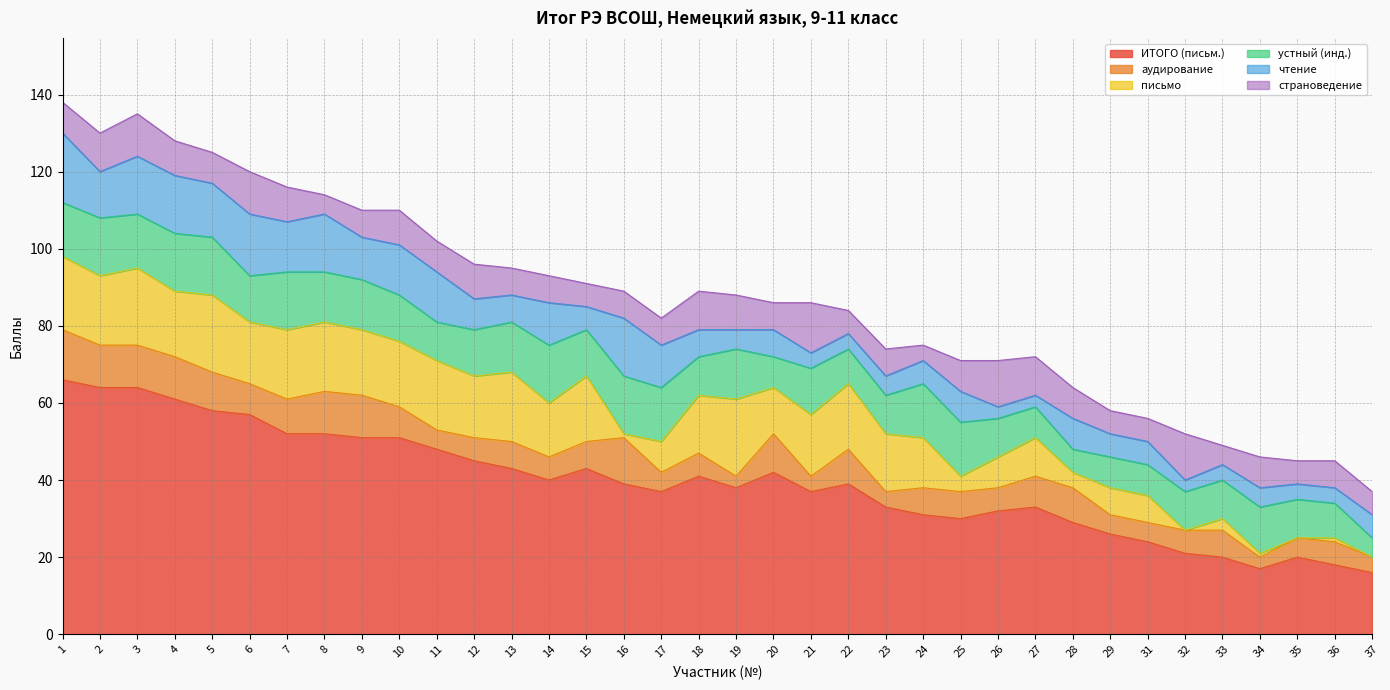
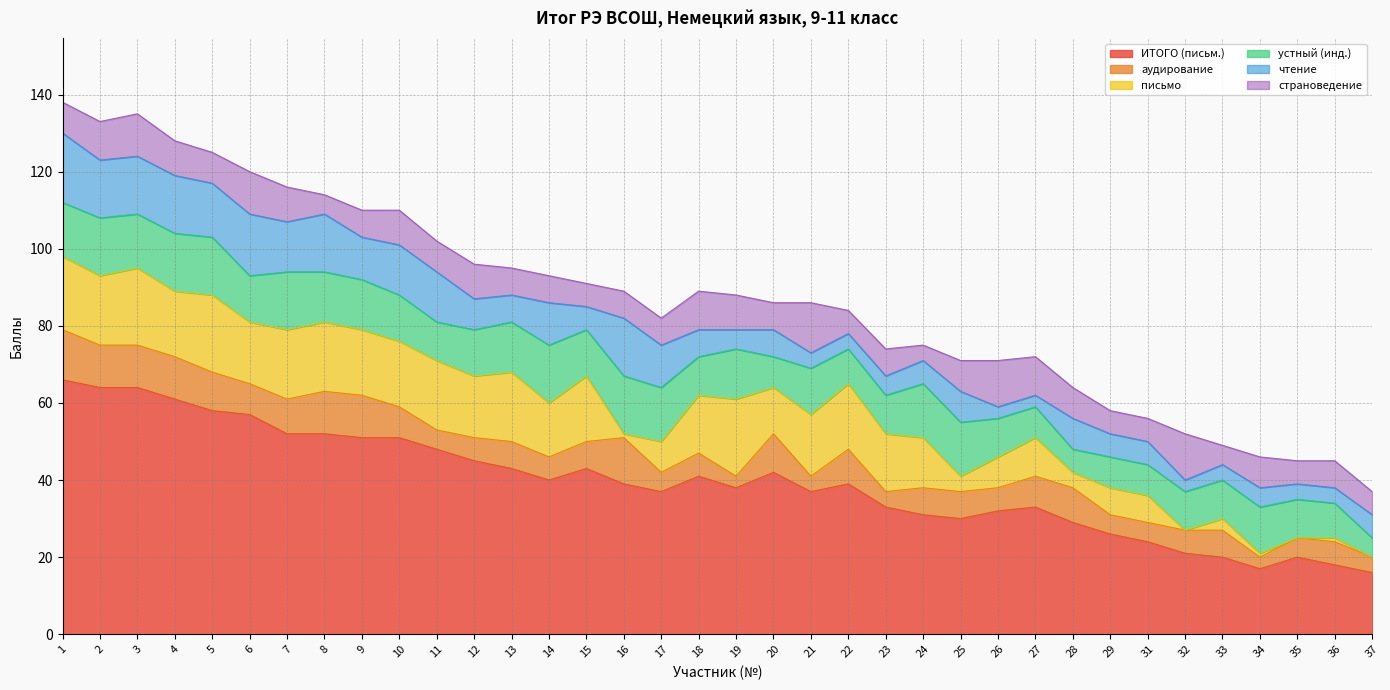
  {
    "письмо": {
      "1": 19,
      "2": 18,
      "3": 20,
      "4": 17,
      "5": 20,
      "6": 16,
      "7": 18,
      "8": 18,
      "9": 17,
      "10": 17,
      "11": 18,
      "12": 16,
      "13": 18,
      "14": 14,
      "15": 17,
      "16": 1,
      "17": 8,
      "18": 15,
      "19": 20,
      "20": 12,
      "21": 16,
      "22": 17,
      "23": 15,
      "24": 13,
      "25": 4,
      "26": 8,
      "27": 10,
      "28": 4,
      "29": 7,
      "31": 7,
      "33": 3,
      "34": 1,
      "36": 1
    },
    "устный (инд.)": {
      "1": 14,
      "2": 15,
      "3": 14,
      "4": 15,
      "5": 15,
      "6": 12,
      "7": 15,
      "8": 13,
      "9": 13,
      "10": 12,
      "11": 10,
      "12": 12,
      "13": 13,
      "14": 15,
      "15": 12,
      "16": 15,
      "17": 14,
      "18": 10,
      "19": 13,
      "20": 8,
      "21": 12,
      "22": 9,
      "23": 10,
      "24": 14,
      "25": 14,
      "26": 10,
      "27": 8,
      "28": 6,
      "29": 8,
      "31": 8,
      "32": 10,
      "33": 10,
      "34": 12,
      "35": 10,
      "36": 9,
      "37": 5
    },
    "чтение": {
      "1": 18,
-     "2": 12,
+     "2": 15,
      "3": 15,
      "4": 15,
      "5": 14,
      "6": 16,
      "7": 13,
      "8": 15,
      "9": 11,
      "10": 13,
      "11": 13,
      "12": 8,
      "13": 7,
      "14": 11,
      "15": 6,
      "16": 15,
      "17": 11,
      "18": 7,
      "19": 5,
      "20": 7,
      "21": 4,
      "22": 4,
      "23": 5,
      "24": 6,
      "25": 8,
      "26": 3,
      "27": 3,
      "28": 8,
      "29": 6,
      "31": 6,
      "32": 3,
      "33": 4,
      "34": 5,
      "35": 4,
      "36": 4,
      "37": 6
    },
    "страноведение": {
      "1": 8,
      "2": 10,
      "3": 11,
      "4": 9,
      "5": 8,
      "6": 11,
      "7": 9,
      "8": 5,
      "9": 7,
      "10": 9,
      "11": 8,
      "12": 9,
      "13": 7,
      "14": 7,
      "15": 6,
      "16": 7,
      "17": 7,
      "18": 10,
      "19": 9,
      "20": 7,
      "21": 13,
      "22": 6,
      "23": 7,
      "24": 4,
      "25": 8,
      "26": 12,
      "27": 10,
      "28": 8,
      "29": 6,
      "31": 6,
      "32": 12,
      "33": 5,
      "34": 8,
      "35": 6,
      "36": 7,
      "37": 6
    }
  }
